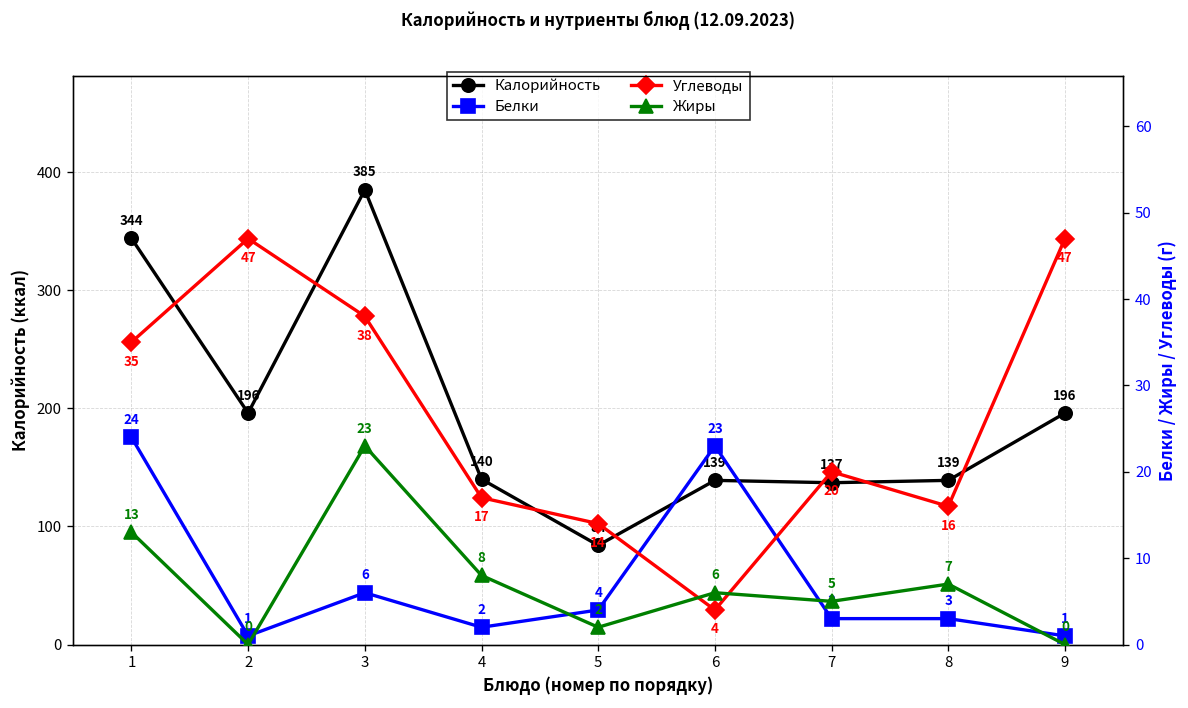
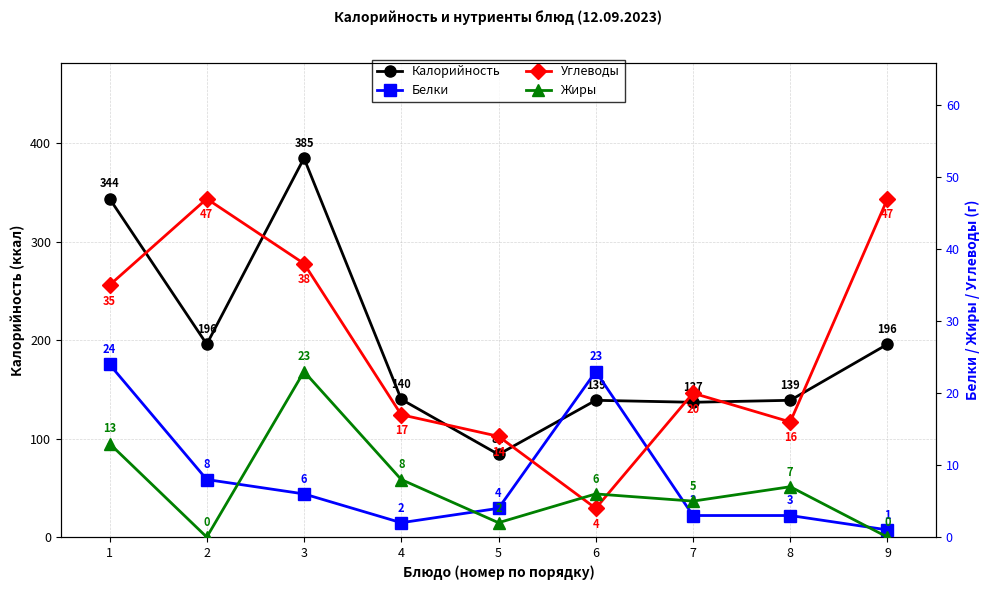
  {
    "Калорийность": {
      "1": 344,
      "2": 196,
      "3": 385,
      "4": 140,
      "6": 139,
      "8": 139,
      "9": 196
    },
    "Белки": {
      "1": 24,
-     "2": 1,
+     "2": 8,
      "3": 6,
      "4": 2,
      "5": 4,
      "6": 23,
      "8": 3
    },
    "Углеводы": {
      "1": 35,
      "2": 47,
      "3": 38,
      "4": 17,
      "6": 4,
      "8": 16,
      "9": 47
    },
    "Жиры": {
      "1": 13,
      "3": 23,
      "4": 8,
      "6": 6,
      "7": 5,
      "8": 7
    }
  }
